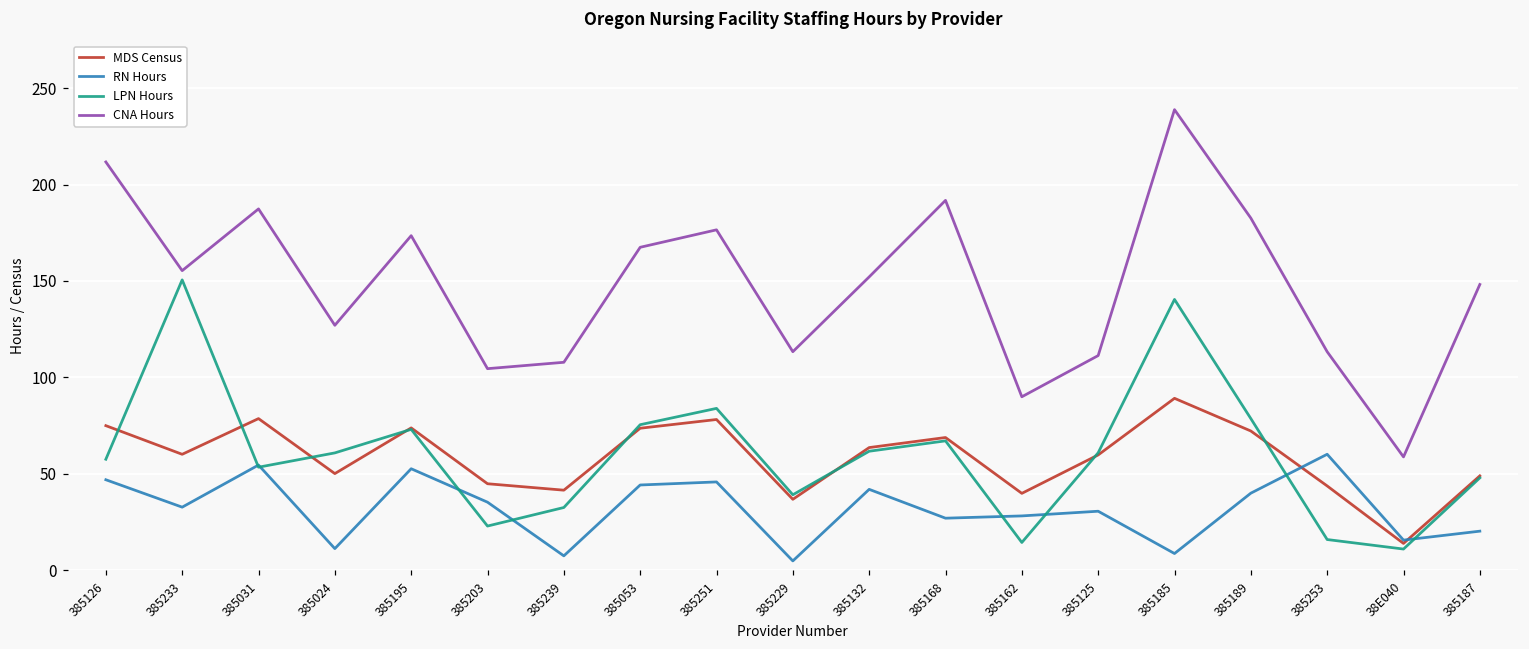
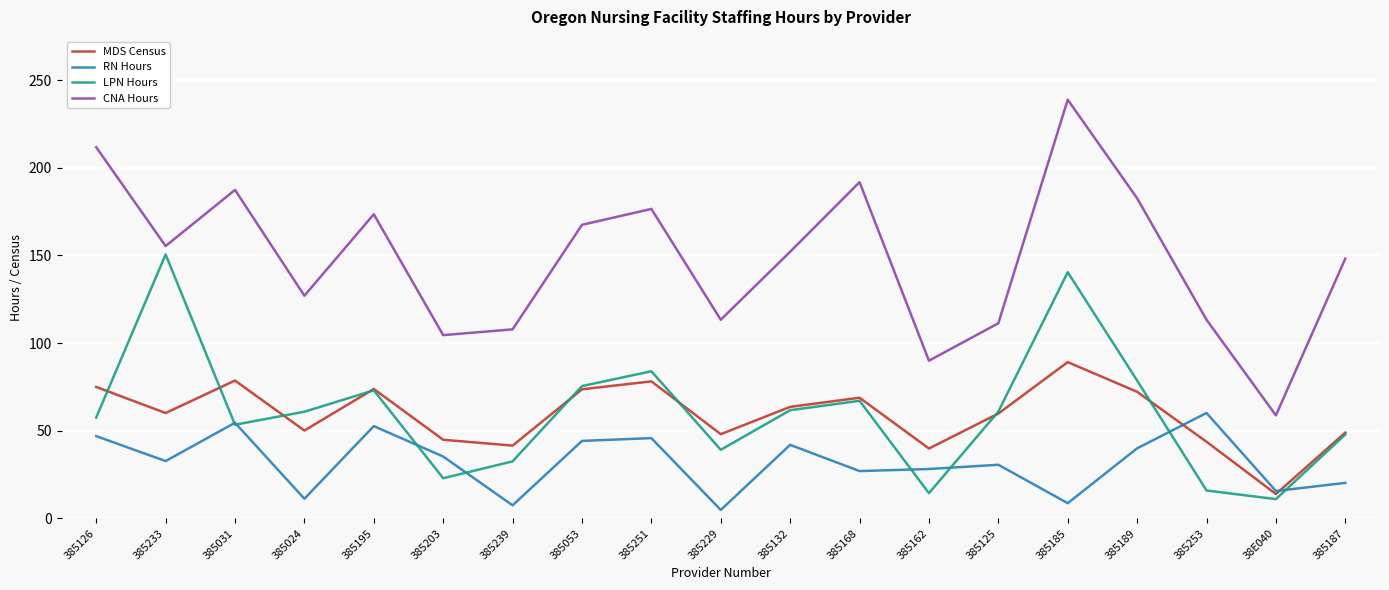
  {
    "MDS Census": {
      "385126": 75,
      "385233": 60,
      "385031": 79,
      "385024": 50,
      "385203": 45,
      "385239": 41,
      "385053": 74,
      "385251": 78,
-     "385229": 37,
+     "385229": 48,
      "385132": 64,
      "385168": 69,
      "385162": 40,
      "385185": 89,
      "385189": 72,
      "385253": 44,
      "38E040": 14
    },
    "RN Hours": {
      "385126": 47,
      "385233": 33,
      "385024": 11,
      "385195": 53,
      "385203": 35,
      "385239": 7,
      "385053": 44,
      "385251": 46,
      "385229": 5,
      "385132": 42,
      "385168": 27,
      "385162": 28,
      "385125": 31,
      "385185": 9,
      "385189": 40,
      "385253": 60,
      "38E040": 16,
      "385187": 20
    },
    "LPN Hours": {
      "385126": 58,
      "385233": 151,
      "385024": 61,
      "385203": 23,
      "385239": 32,
      "385053": 75,
      "385251": 84,
      "385229": 39,
      "385132": 62,
      "385168": 67,
      "385162": 14,
      "385185": 140,
      "385189": 79,
      "385253": 16,
      "38E040": 11
    },
    "CNA Hours": {
      "385126": 212,
      "385233": 155,
      "385031": 187,
      "385024": 127,
      "385195": 174,
      "385203": 105,
      "385239": 108,
      "385053": 167,
      "385251": 177,
      "385229": 113,
      "385132": 152,
      "385168": 192,
      "385162": 90,
      "385125": 111,
      "385185": 239,
      "385189": 183,
      "385253": 113,
      "38E040": 59,
      "385187": 148
    }
  }
